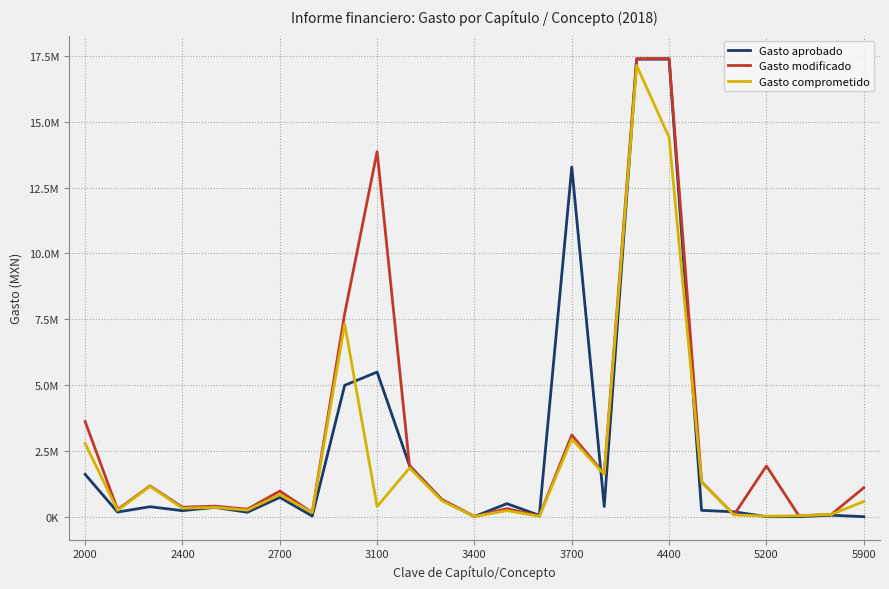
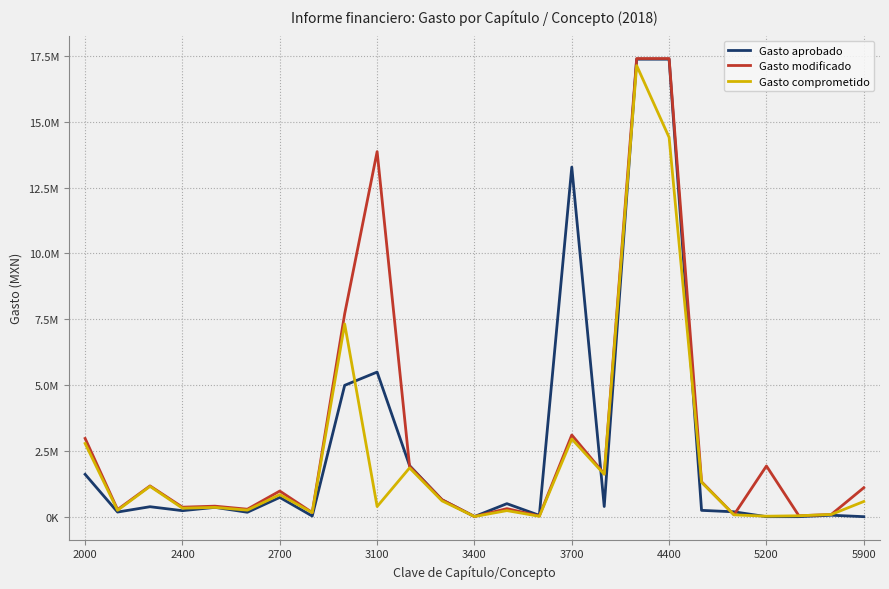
  {
    "Gasto aprobado": {
      "2000": 1600000,
      "2700": 700000,
      "3100": 5500000,
      "3700": 13300000,
      "5900": 0
    },
    "Gasto modificado": {
-     "2000": 3600000,
+     "2000": 3000000,
      "2700": 1000000,
      "3100": 13900000,
      "3700": 3100000,
      "5200": 1900000,
      "5900": 1100000
    },
    "Gasto comprometido": {
      "2000": 2800000,
      "2700": 800000,
      "3100": 400000,
      "3700": 3000000,
      "4400": 14400000,
      "5900": 600000
    }
  }
